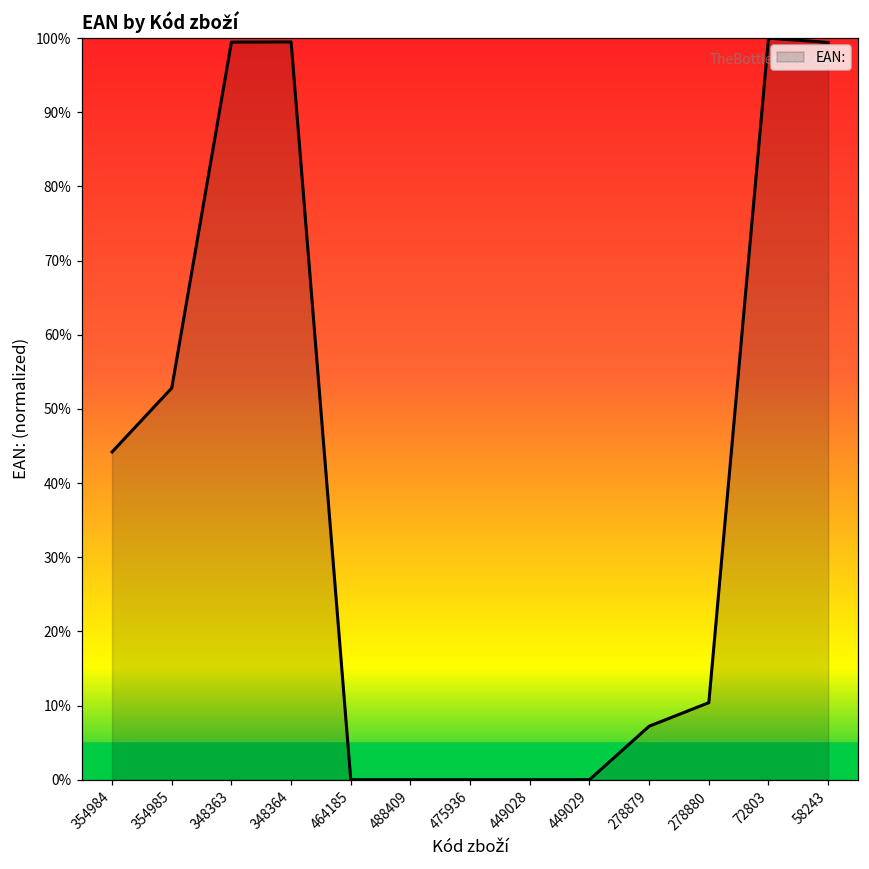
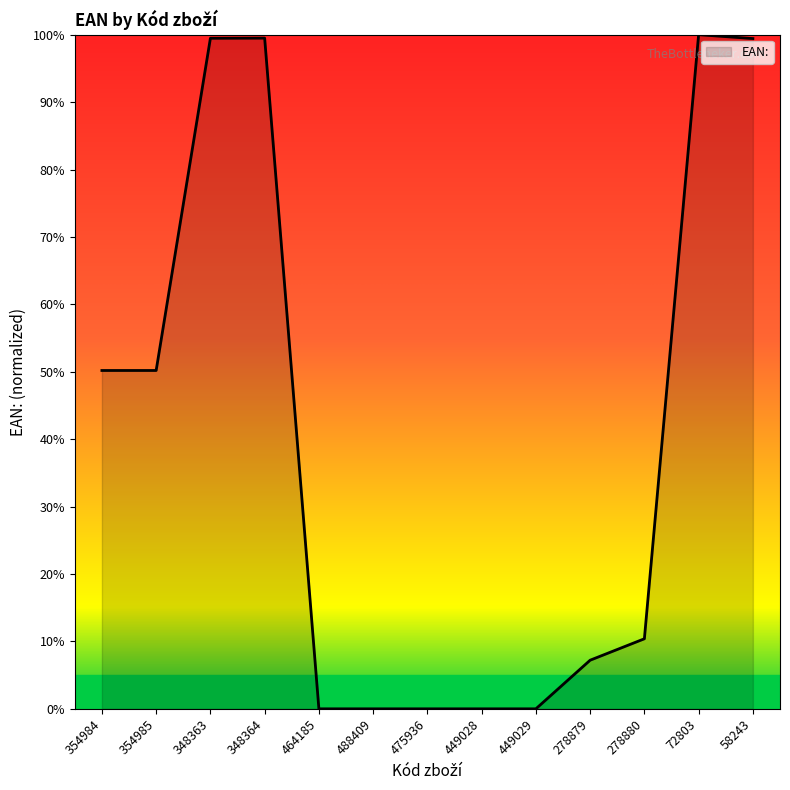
  {
-   "354984": "44%",
-   "354985": "53%",
+   "354984": "50%",
+   "354985": "50%",
    "348363": "99%",
    "348364": "99%",
    "278879": "7%",
    "278880": "10%",
    "72803": "100%",
    "58243": "99%"
  }
